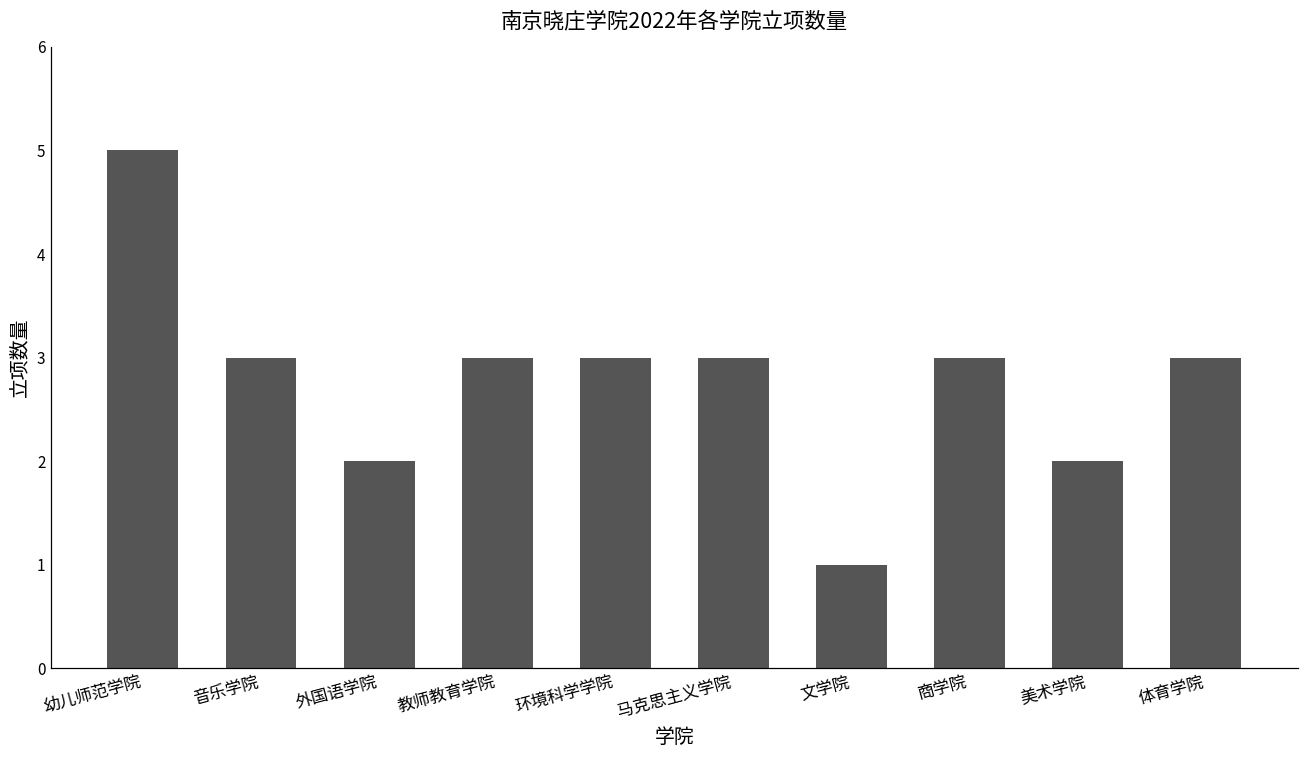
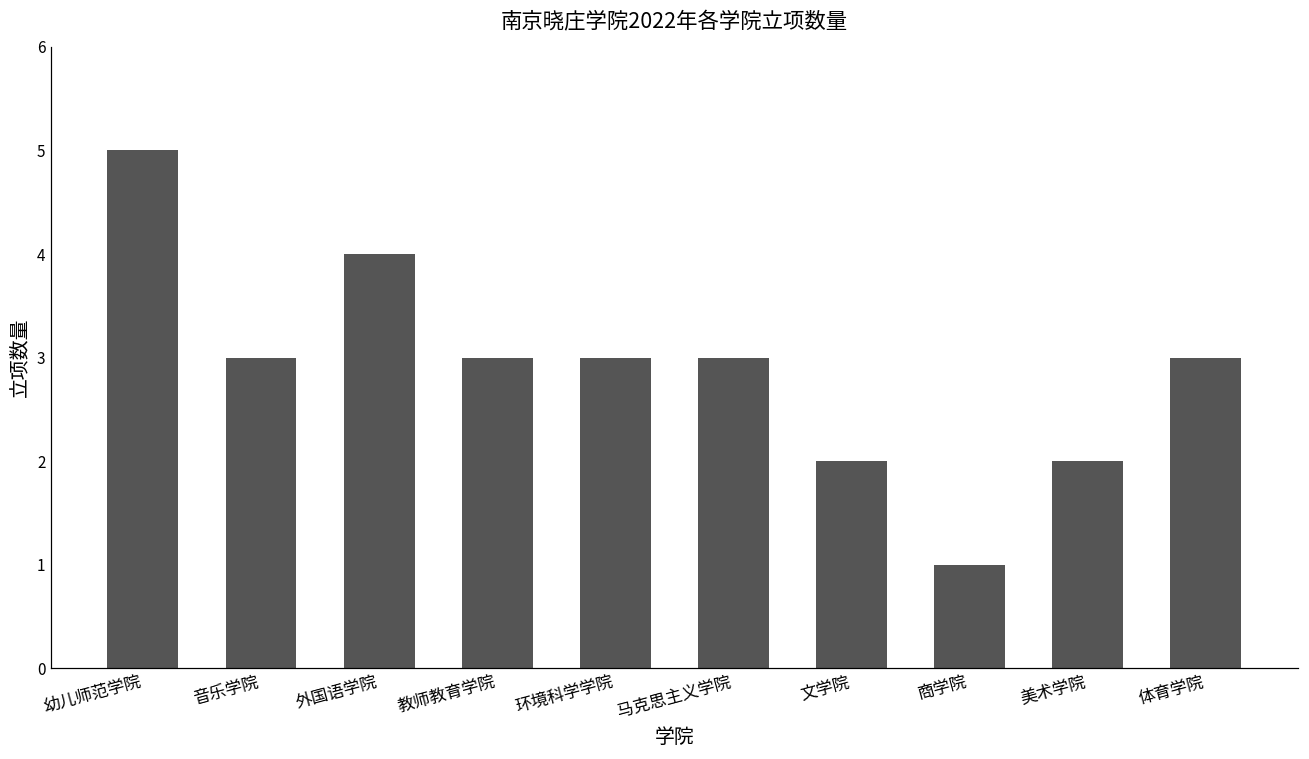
  {
    "幼儿师范学院": 5,
    "音乐学院": 3,
-   "外国语学院": 2,
+   "外国语学院": 4,
    "教师教育学院": 3,
    "环境科学学院": 3,
    "马克思主义学院": 3,
-   "文学院": 1,
-   "商学院": 3,
+   "文学院": 2,
+   "商学院": 1,
    "美术学院": 2,
    "体育学院": 3
  }
